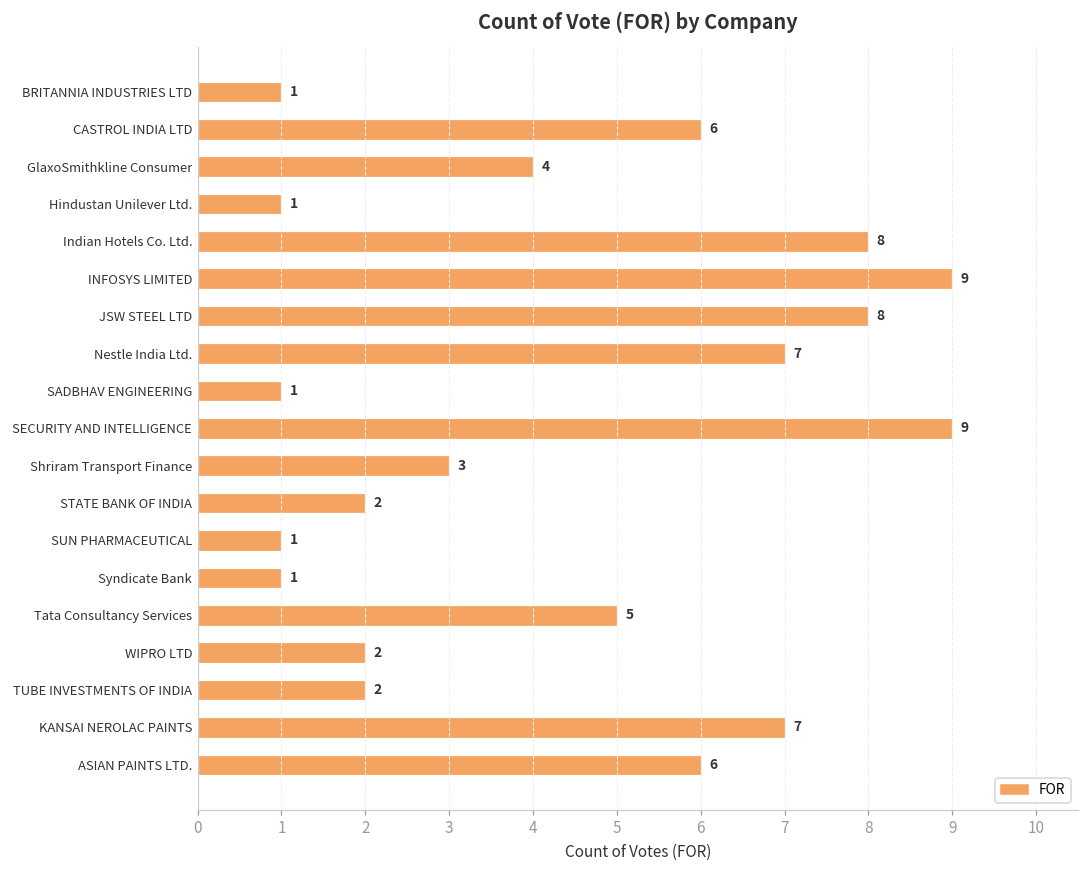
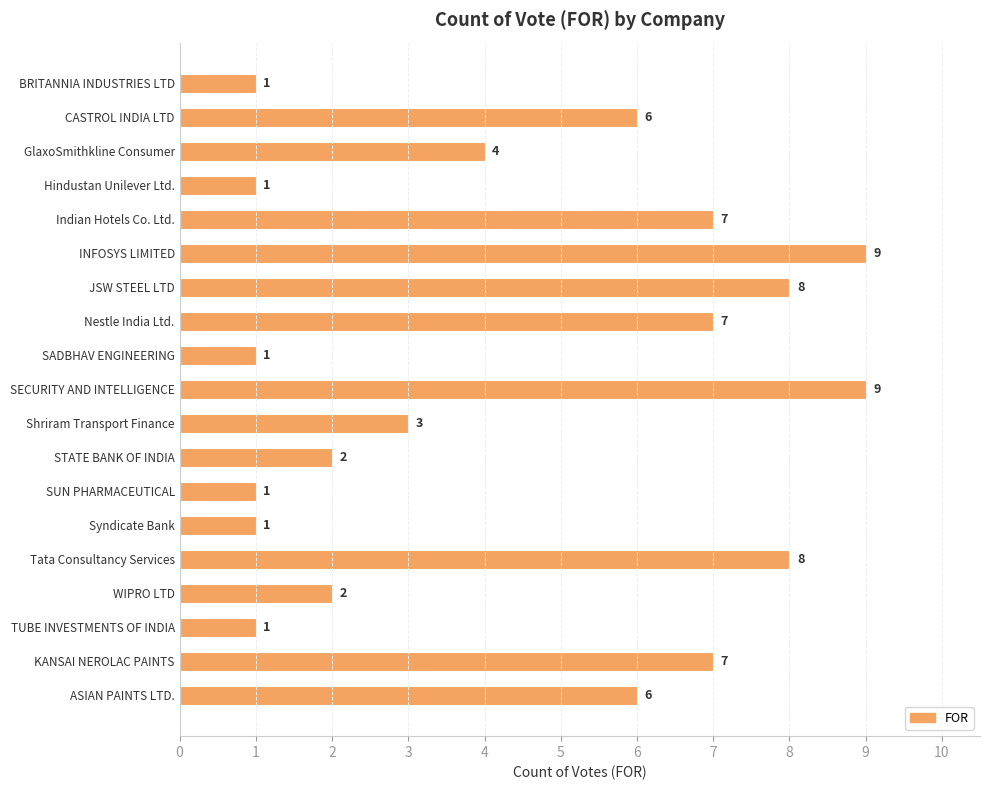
  {
    "BRITANNIA INDUSTRIES LTD": 1,
    "CASTROL INDIA LTD": 6,
    "GlaxoSmithkline Consumer": 4,
    "Hindustan Unilever Ltd.": 1,
-   "Indian Hotels Co. Ltd.": 8,
+   "Indian Hotels Co. Ltd.": 7,
    "INFOSYS LIMITED": 9,
    "JSW STEEL LTD": 8,
    "Nestle India Ltd.": 7,
    "SADBHAV ENGINEERING": 1,
    "SECURITY AND INTELLIGENCE": 9,
    "Shriram Transport Finance": 3,
    "STATE BANK OF INDIA": 2,
    "SUN PHARMACEUTICAL": 1,
    "Syndicate Bank": 1,
-   "Tata Consultancy Services": 5,
+   "Tata Consultancy Services": 8,
    "WIPRO LTD": 2,
-   "TUBE INVESTMENTS OF INDIA": 2,
+   "TUBE INVESTMENTS OF INDIA": 1,
    "KANSAI NEROLAC PAINTS": 7,
    "ASIAN PAINTS LTD.": 6
  }
